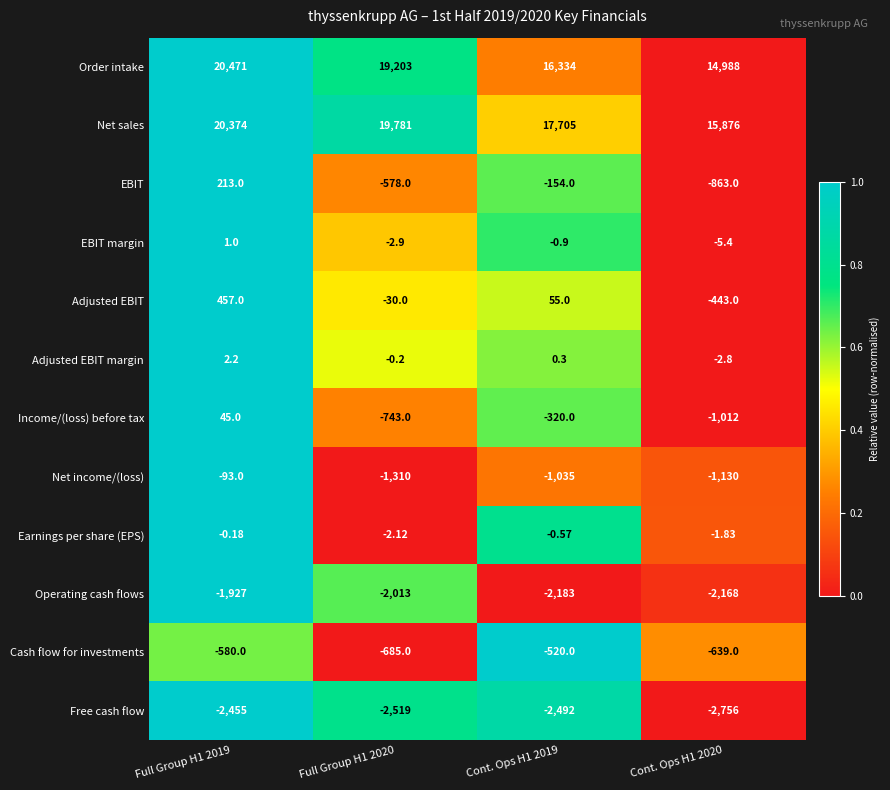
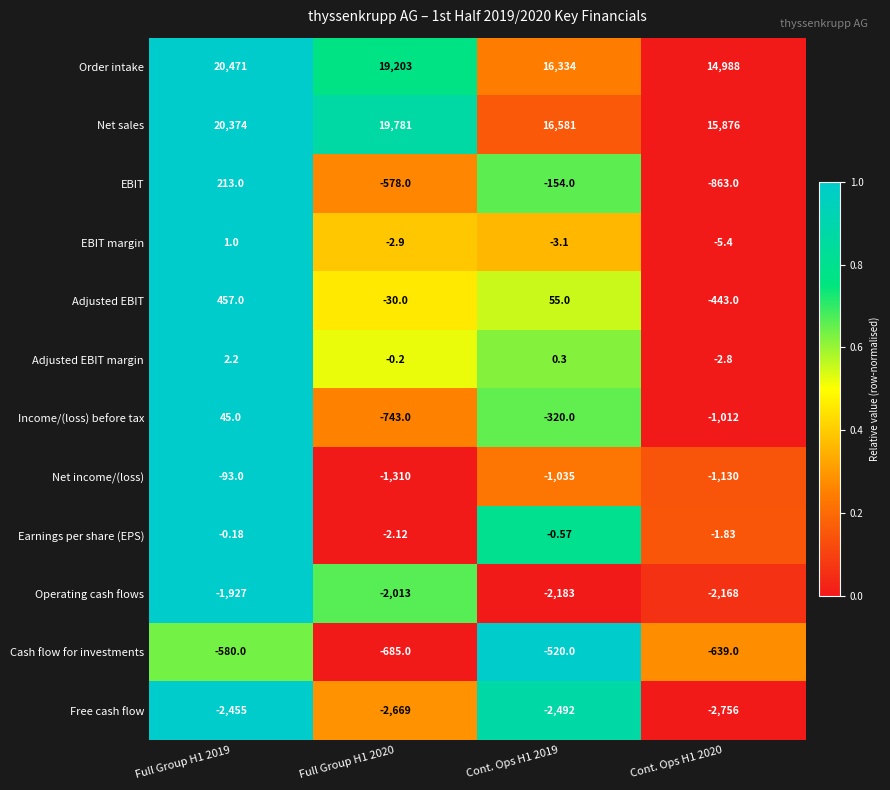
  {
    "Order intake": {
      "Full Group H1 2019": "20,471",
      "Full Group H1 2020": "19,203",
      "Cont. Ops H1 2019": "16,334",
      "Cont. Ops H1 2020": "14,988"
    },
    "Net sales": {
      "Full Group H1 2019": "20,374",
      "Full Group H1 2020": "19,781",
-     "Cont. Ops H1 2019": "17,705",
+     "Cont. Ops H1 2019": "16,581",
      "Cont. Ops H1 2020": "15,876"
    },
    "EBIT": {
      "Full Group H1 2019": "213.0",
      "Full Group H1 2020": "-578.0",
      "Cont. Ops H1 2019": "-154.0",
      "Cont. Ops H1 2020": "-863.0"
    },
    "EBIT margin": {
      "Full Group H1 2019": "1.0",
      "Full Group H1 2020": "-2.9",
-     "Cont. Ops H1 2019": "-0.9",
+     "Cont. Ops H1 2019": "-3.1",
      "Cont. Ops H1 2020": "-5.4"
    },
    "Adjusted EBIT": {
      "Full Group H1 2019": "457.0",
      "Full Group H1 2020": "-30.0",
      "Cont. Ops H1 2019": "55.0",
      "Cont. Ops H1 2020": "-443.0"
    },
    "Adjusted EBIT margin": {
      "Full Group H1 2019": "2.2",
      "Full Group H1 2020": "-0.2",
      "Cont. Ops H1 2019": "0.3",
      "Cont. Ops H1 2020": "-2.8"
    },
    "Income/(loss) before tax": {
      "Full Group H1 2019": "45.0",
      "Full Group H1 2020": "-743.0",
      "Cont. Ops H1 2019": "-320.0",
      "Cont. Ops H1 2020": "-1,012"
    },
    "Net income/(loss)": {
      "Full Group H1 2019": "-93.0",
      "Full Group H1 2020": "-1,310",
      "Cont. Ops H1 2019": "-1,035",
      "Cont. Ops H1 2020": "-1,130"
    },
    "Earnings per share (EPS)": {
      "Full Group H1 2019": "-0.18",
      "Full Group H1 2020": "-2.12",
      "Cont. Ops H1 2019": "-0.57",
      "Cont. Ops H1 2020": "-1.83"
    },
    "Operating cash flows": {
      "Full Group H1 2019": "-1,927",
      "Full Group H1 2020": "-2,013",
      "Cont. Ops H1 2019": "-2,183",
      "Cont. Ops H1 2020": "-2,168"
    },
    "Cash flow for investments": {
      "Full Group H1 2019": "-580.0",
      "Full Group H1 2020": "-685.0",
      "Cont. Ops H1 2019": "-520.0",
      "Cont. Ops H1 2020": "-639.0"
    },
    "Free cash flow": {
      "Full Group H1 2019": "-2,455",
-     "Full Group H1 2020": "-2,519",
+     "Full Group H1 2020": "-2,669",
      "Cont. Ops H1 2019": "-2,492",
      "Cont. Ops H1 2020": "-2,756"
    }
  }
